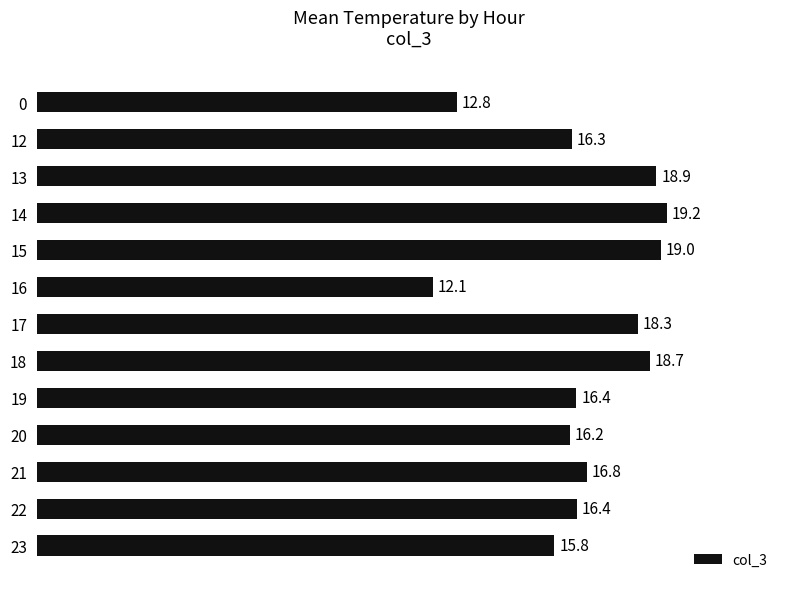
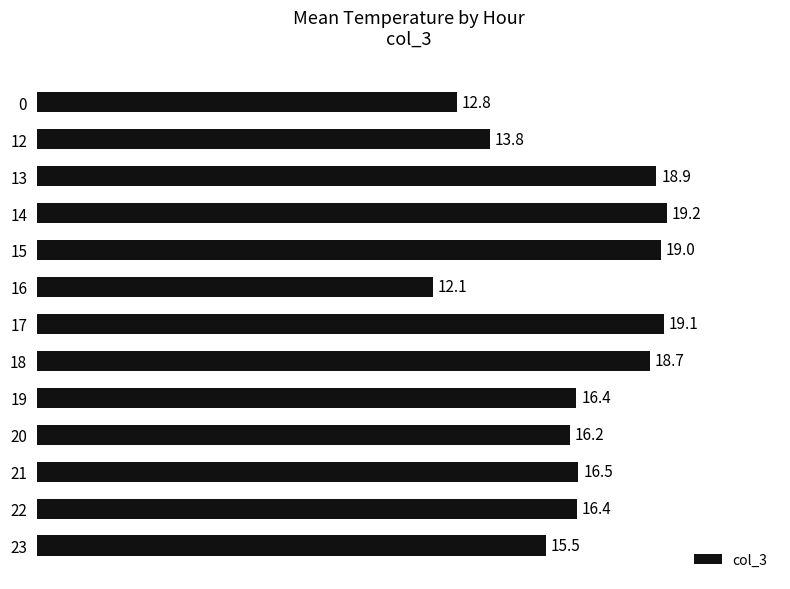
  {
    "0": 12.8,
-   "12": 16.3,
+   "12": 13.8,
    "13": 18.9,
    "14": 19.2,
    "15": 19.0,
    "16": 12.1,
-   "17": 18.3,
+   "17": 19.1,
    "18": 18.7,
    "19": 16.4,
    "20": 16.2,
-   "21": 16.8,
+   "21": 16.5,
    "22": 16.4,
-   "23": 15.8
+   "23": 15.5
  }
